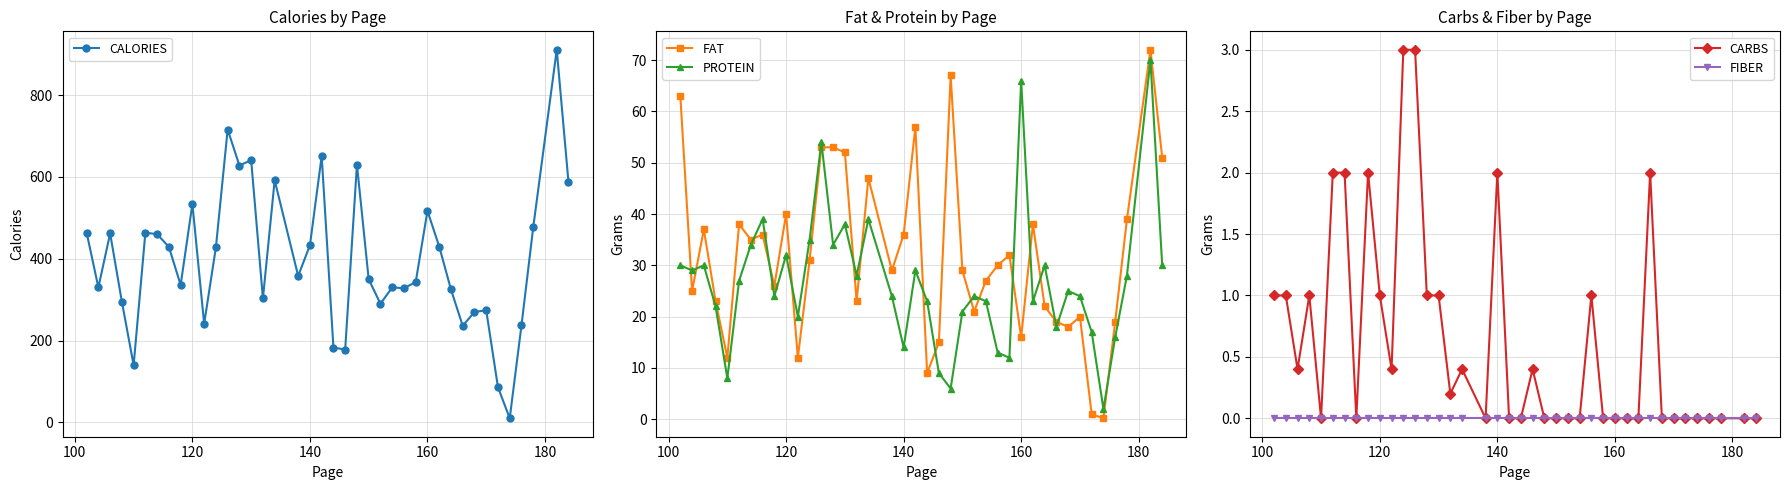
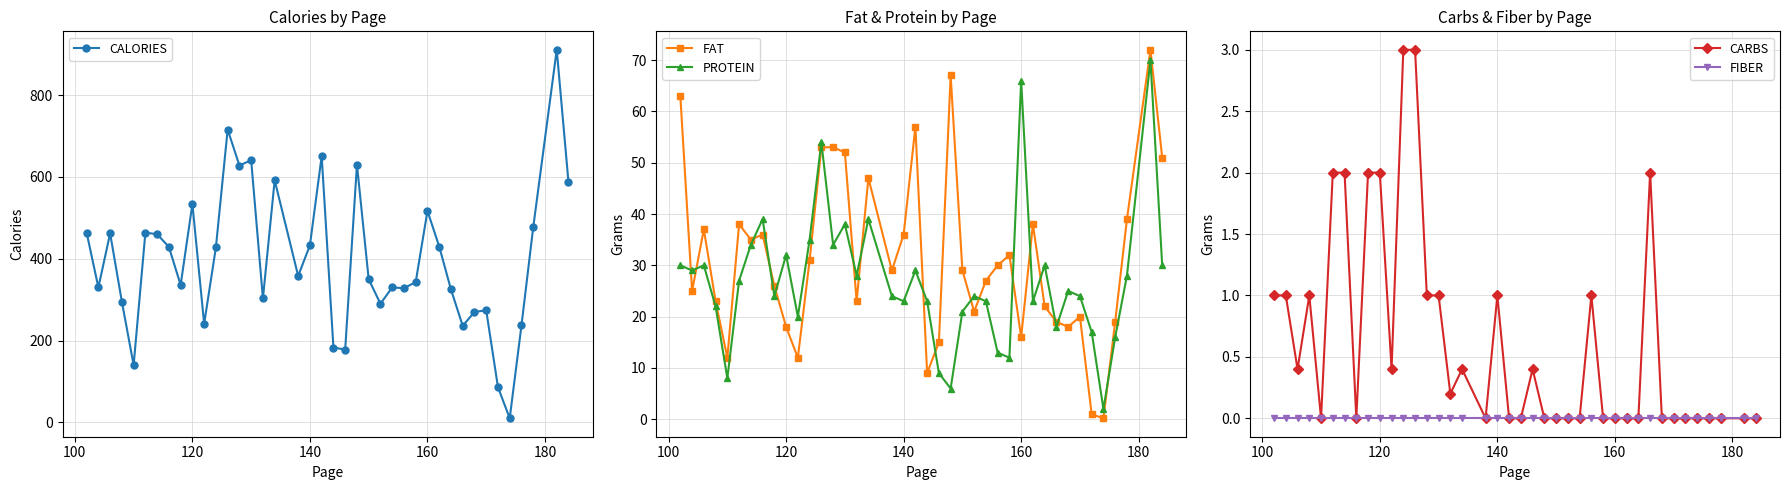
  {
    "Calories by Page": {
      "120": 530,
      "140": 430,
      "160": 520
    },
    "Fat & Protein by Page": {
      "FAT": {
-       "120": 40,
+       "120": 18,
        "140": 36,
        "160": 16
      },
      "PROTEIN": {
        "120": 32,
-       "140": 14,
+       "140": 23,
        "160": 66
      }
    },
    "Carbs & Fiber by Page": {
      "CARBS": {
-       "120": 1,
-       "140": 2
+       "120": 2,
+       "140": 1
      },
      "FIBER": {
        "120": 0,
        "140": 0
      }
    }
  }
